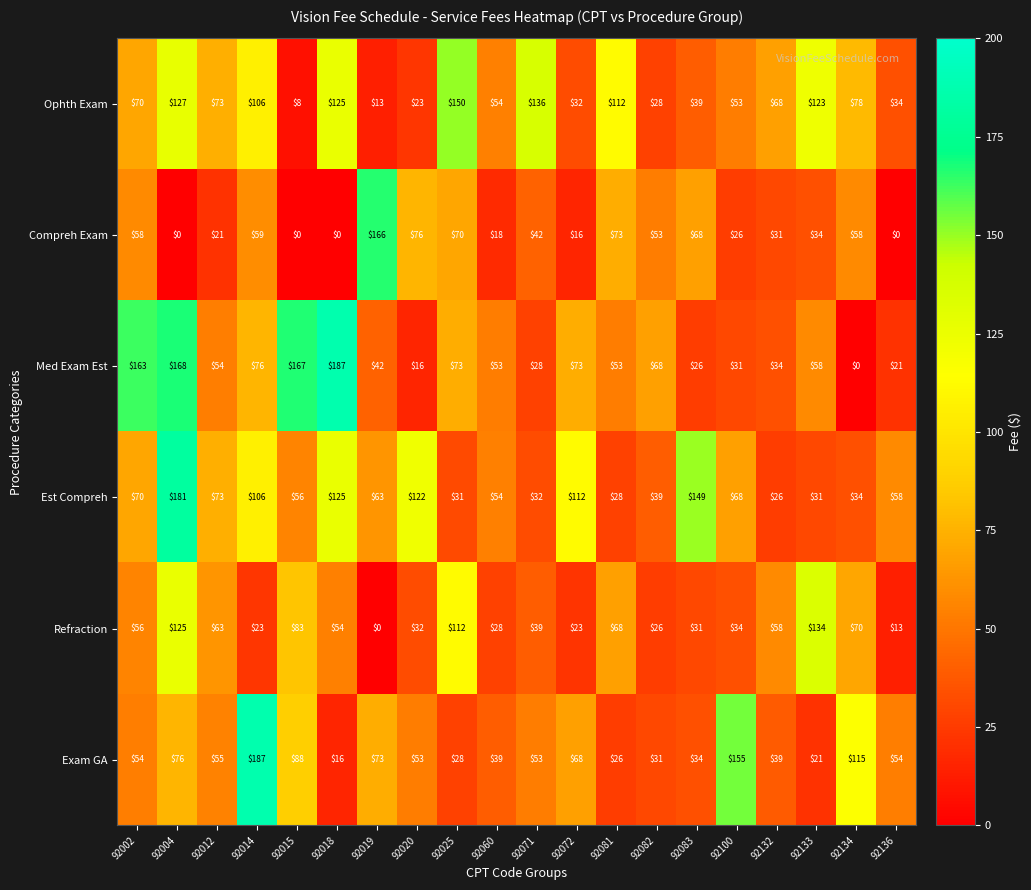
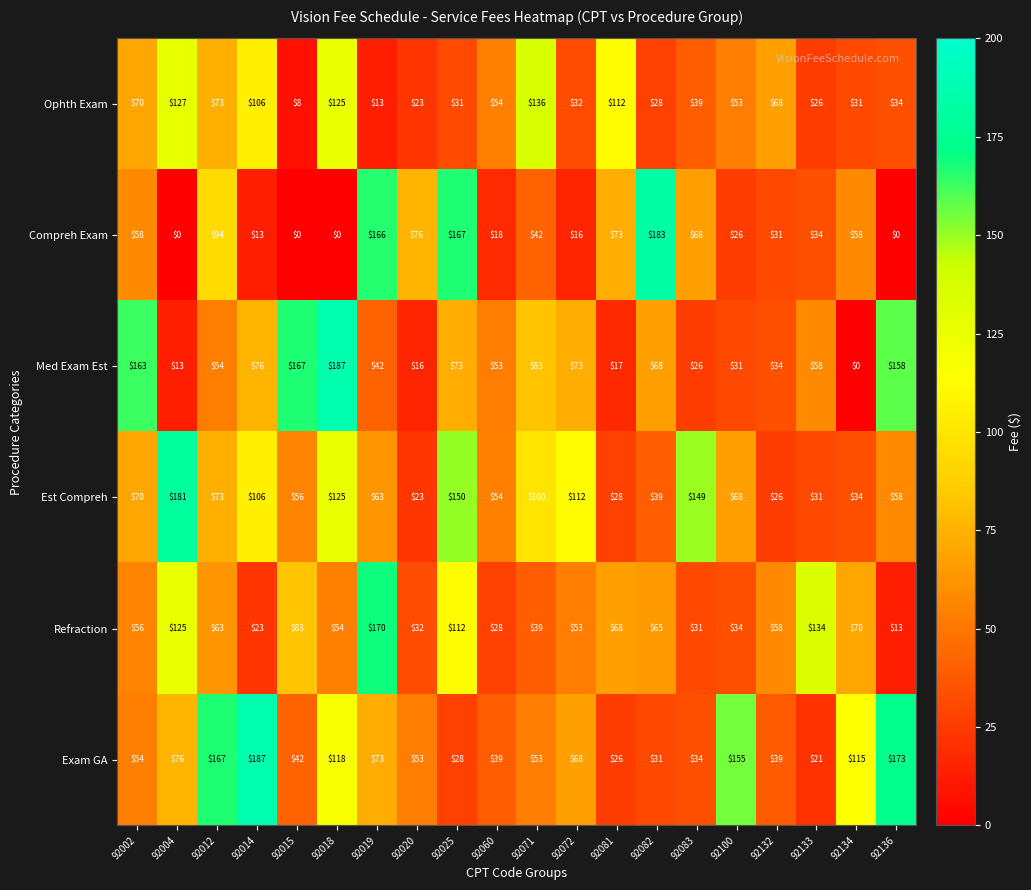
  {
    "Ophth Exam": {
      "92002": "$70",
      "92004": "$127",
      "92012": "$73",
      "92014": "$106",
      "92015": "$8",
      "92018": "$125",
      "92019": "$13",
      "92020": "$23",
-     "92025": "$150",
+     "92025": "$31",
      "92060": "$54",
      "92071": "$136",
      "92072": "$32",
      "92081": "$112",
      "92082": "$28",
      "92083": "$39",
      "92100": "$53",
      "92132": "$68",
-     "92133": "$123",
-     "92134": "$78",
+     "92133": "$26",
+     "92134": "$31",
      "92136": "$34"
    },
    "Compreh Exam": {
      "92002": "$58",
      "92004": "$0",
-     "92012": "$21",
-     "92014": "$59",
+     "92012": "$94",
+     "92014": "$13",
      "92015": "$0",
      "92018": "$0",
      "92019": "$166",
      "92020": "$76",
-     "92025": "$70",
+     "92025": "$167",
      "92060": "$18",
      "92071": "$42",
      "92072": "$16",
      "92081": "$73",
-     "92082": "$53",
+     "92082": "$183",
      "92083": "$68",
      "92100": "$26",
      "92132": "$31",
      "92133": "$34",
      "92134": "$58",
      "92136": "$0"
    },
    "Med Exam Est": {
      "92002": "$163",
-     "92004": "$168",
+     "92004": "$13",
      "92012": "$54",
      "92014": "$76",
      "92015": "$167",
      "92018": "$187",
      "92019": "$42",
      "92020": "$16",
      "92025": "$73",
      "92060": "$53",
-     "92071": "$28",
+     "92071": "$83",
      "92072": "$73",
-     "92081": "$53",
+     "92081": "$17",
      "92082": "$68",
      "92083": "$26",
      "92100": "$31",
      "92132": "$34",
      "92133": "$58",
      "92134": "$0",
-     "92136": "$21"
+     "92136": "$158"
    },
    "Est Compreh": {
      "92002": "$70",
      "92004": "$181",
      "92012": "$73",
      "92014": "$106",
      "92015": "$56",
      "92018": "$125",
      "92019": "$63",
-     "92020": "$122",
-     "92025": "$31",
+     "92020": "$23",
+     "92025": "$150",
      "92060": "$54",
-     "92071": "$32",
+     "92071": "$100",
      "92072": "$112",
      "92081": "$28",
      "92082": "$39",
      "92083": "$149",
      "92100": "$68",
      "92132": "$26",
      "92133": "$31",
      "92134": "$34",
      "92136": "$58"
    },
    "Refraction": {
      "92002": "$56",
      "92004": "$125",
      "92012": "$63",
      "92014": "$23",
      "92015": "$83",
      "92018": "$54",
-     "92019": "$0",
+     "92019": "$170",
      "92020": "$32",
      "92025": "$112",
      "92060": "$28",
      "92071": "$39",
-     "92072": "$23",
+     "92072": "$53",
      "92081": "$68",
-     "92082": "$26",
+     "92082": "$65",
      "92083": "$31",
      "92100": "$34",
      "92132": "$58",
      "92133": "$134",
      "92134": "$70",
      "92136": "$13"
    },
    "Exam GA": {
      "92002": "$54",
      "92004": "$76",
-     "92012": "$55",
+     "92012": "$167",
      "92014": "$187",
-     "92015": "$88",
-     "92018": "$16",
+     "92015": "$42",
+     "92018": "$118",
      "92019": "$73",
      "92020": "$53",
      "92025": "$28",
      "92060": "$39",
      "92071": "$53",
      "92072": "$68",
      "92081": "$26",
      "92082": "$31",
      "92083": "$34",
      "92100": "$155",
      "92132": "$39",
      "92133": "$21",
      "92134": "$115",
-     "92136": "$54"
+     "92136": "$173"
    }
  }
